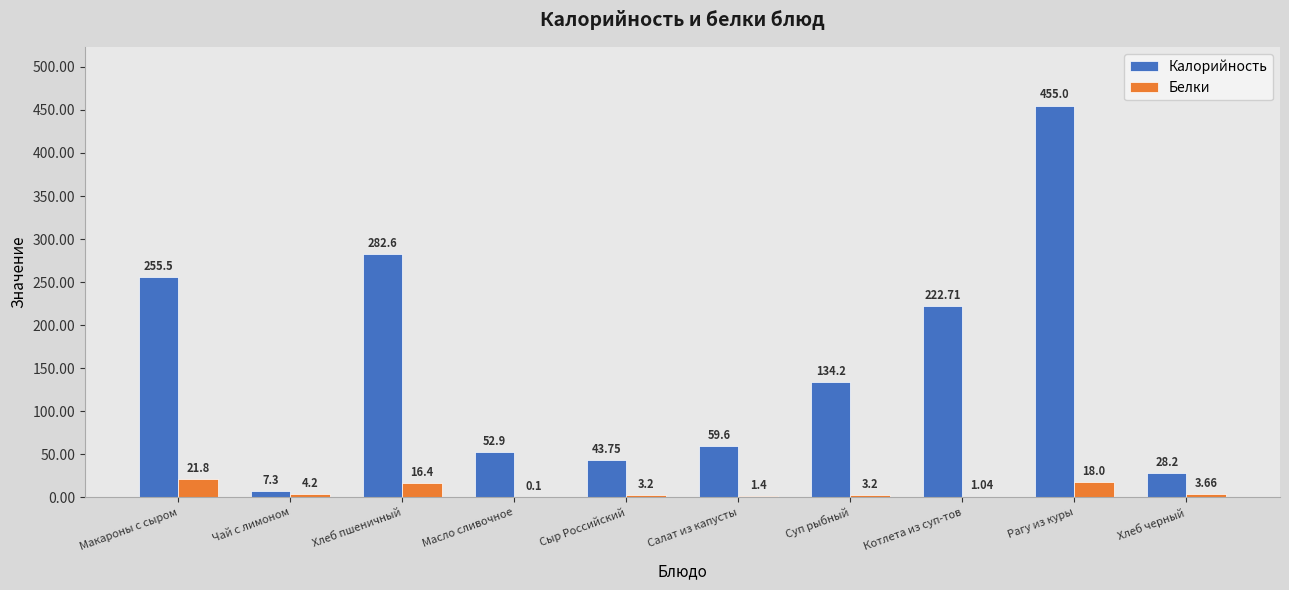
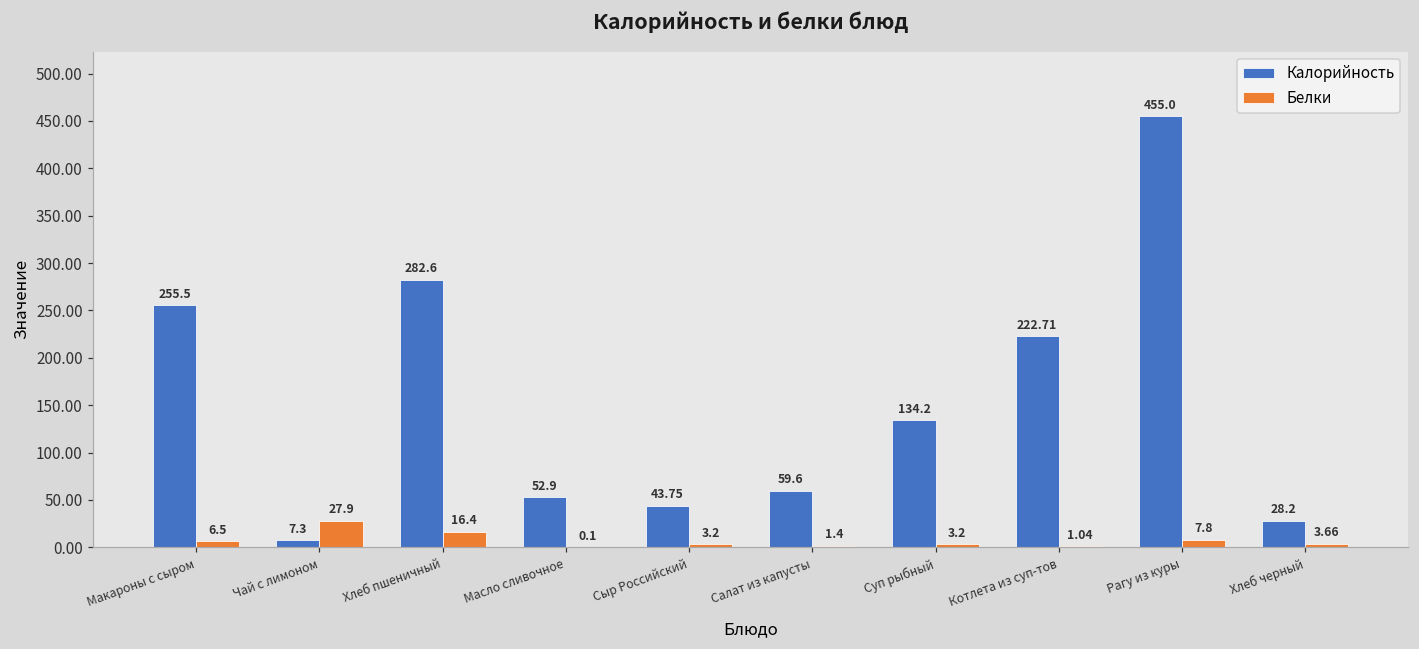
  {
    "Калорийность": {
      "Макароны с сыром": 255.5,
      "Чай с лимоном": 7.3,
      "Хлеб пшеничный": 282.6,
      "Масло сливочное": 52.9,
      "Сыр Российский": 43.75,
      "Салат из капусты": 59.6,
      "Суп рыбный": 134.2,
      "Котлета из суп-тов": 222.71,
      "Рагу из куры": 455.0,
      "Хлеб черный": 28.2
    },
    "Белки": {
-     "Макароны с сыром": 21.8,
-     "Чай с лимоном": 4.2,
+     "Макароны с сыром": 6.5,
+     "Чай с лимоном": 27.9,
      "Хлеб пшеничный": 16.4,
      "Масло сливочное": 0.1,
      "Сыр Российский": 3.2,
      "Салат из капусты": 1.4,
      "Суп рыбный": 3.2,
      "Котлета из суп-тов": 1.04,
-     "Рагу из куры": 18.0,
+     "Рагу из куры": 7.8,
      "Хлеб черный": 3.66
    }
  }
